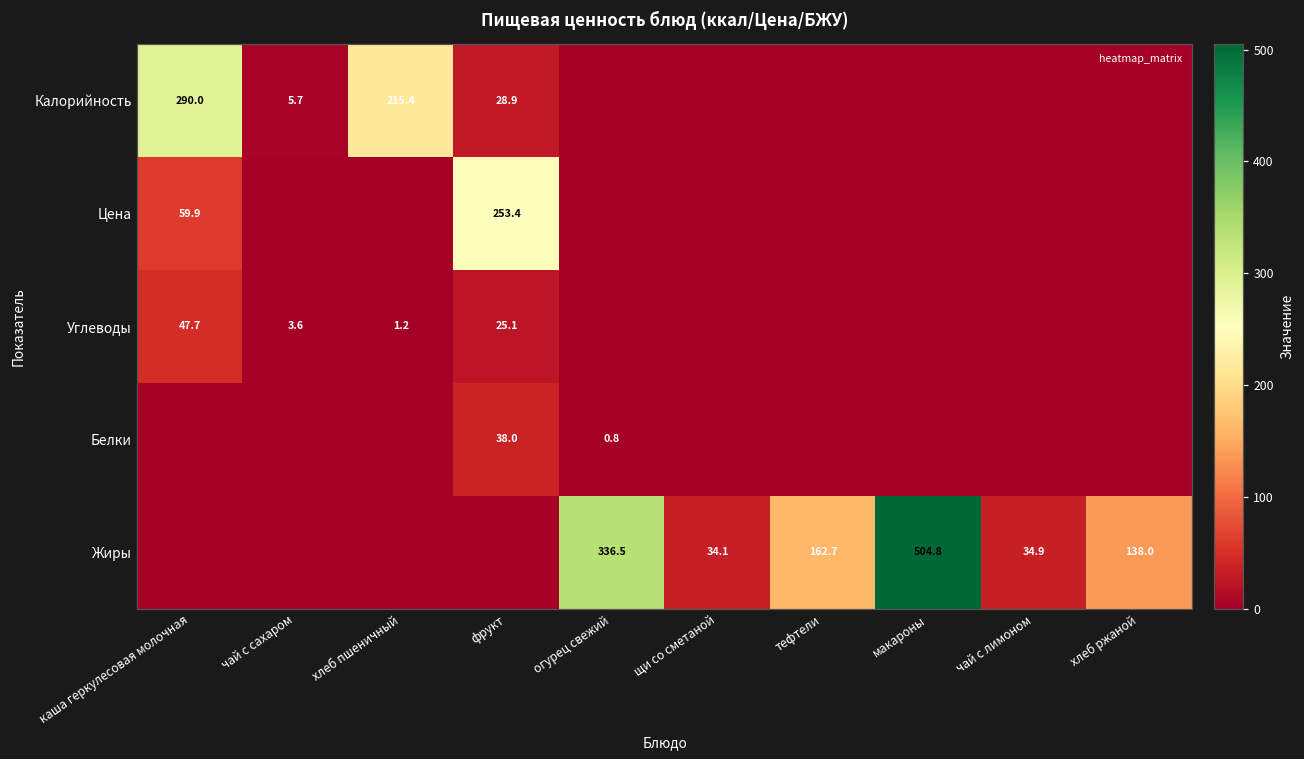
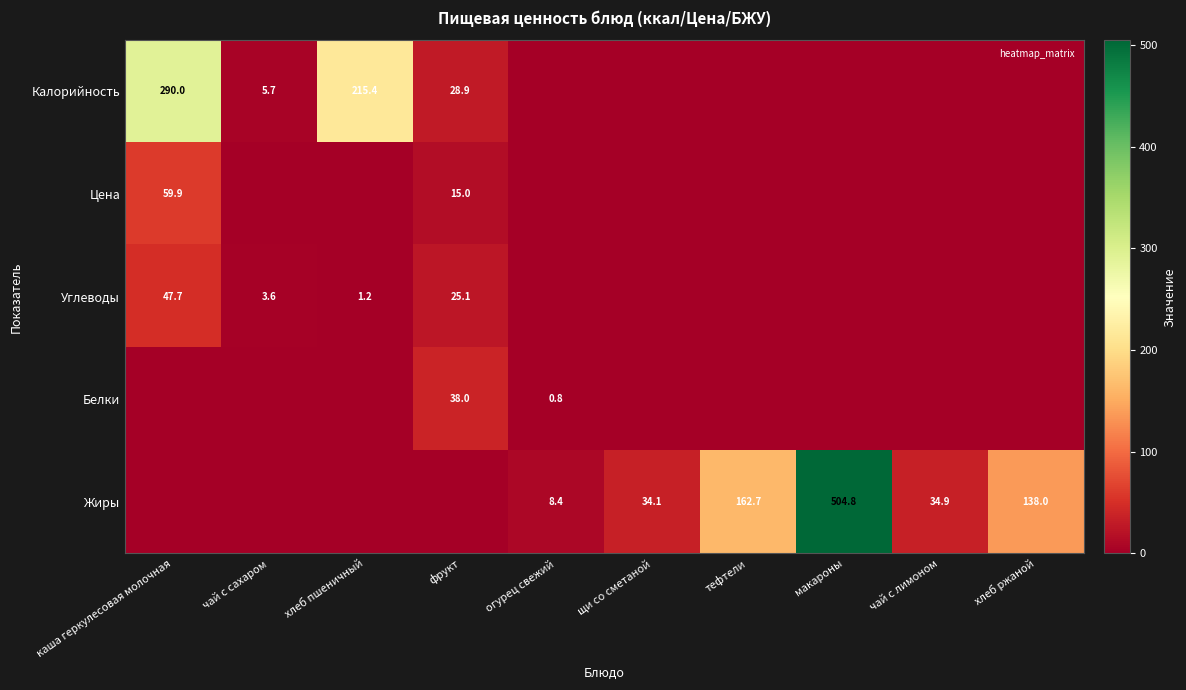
  {
    "Калорийность": {
      "каша геркулесовая молочная": 290.0,
      "чай с сахаром": 5.7,
      "хлеб пшеничный": 215.4,
      "фрукт": 28.9
    },
    "Цена": {
      "каша геркулесовая молочная": 59.9,
-     "фрукт": 253.4
+     "фрукт": 15.0
    },
    "Углеводы": {
      "каша геркулесовая молочная": 47.7,
      "чай с сахаром": 3.6,
      "хлеб пшеничный": 1.2,
      "фрукт": 25.1
    },
    "Белки": {
      "фрукт": 38.0,
      "огурец свежий": 0.8
    },
    "Жиры": {
-     "огурец свежий": 336.5,
+     "огурец свежий": 8.4,
      "щи со сметаной": 34.1,
      "тефтели": 162.7,
      "макароны": 504.8,
      "чай с лимоном": 34.9,
      "хлеб ржаной": 138.0
    }
  }
